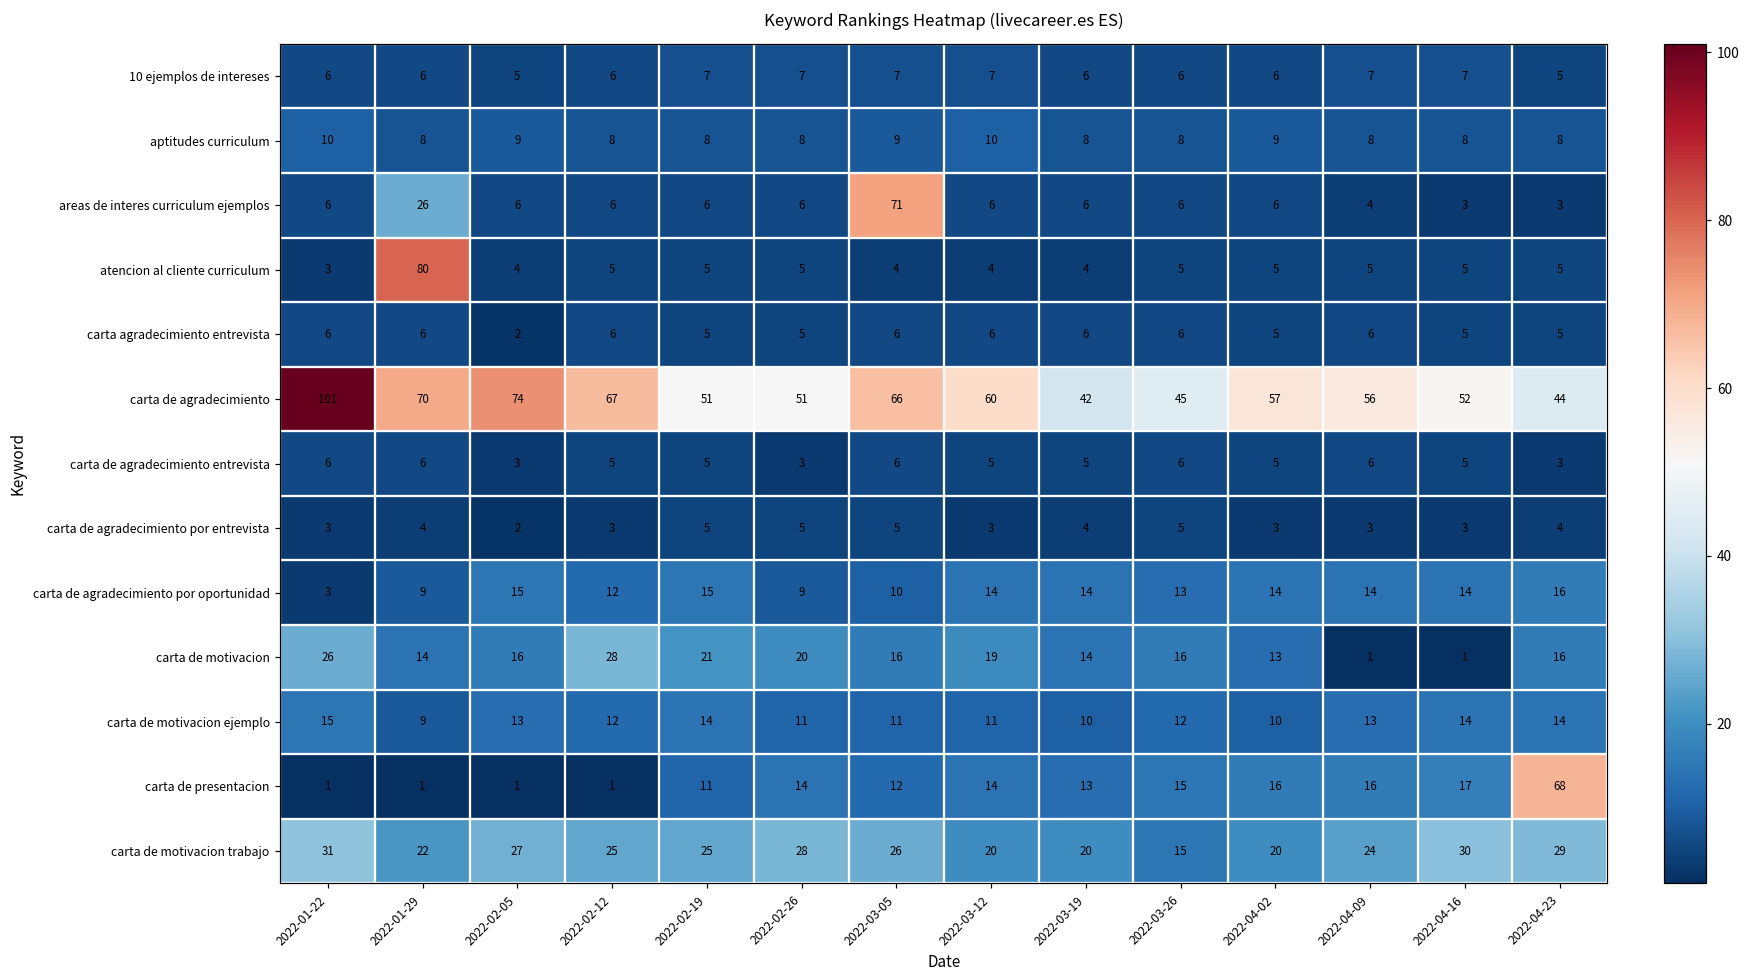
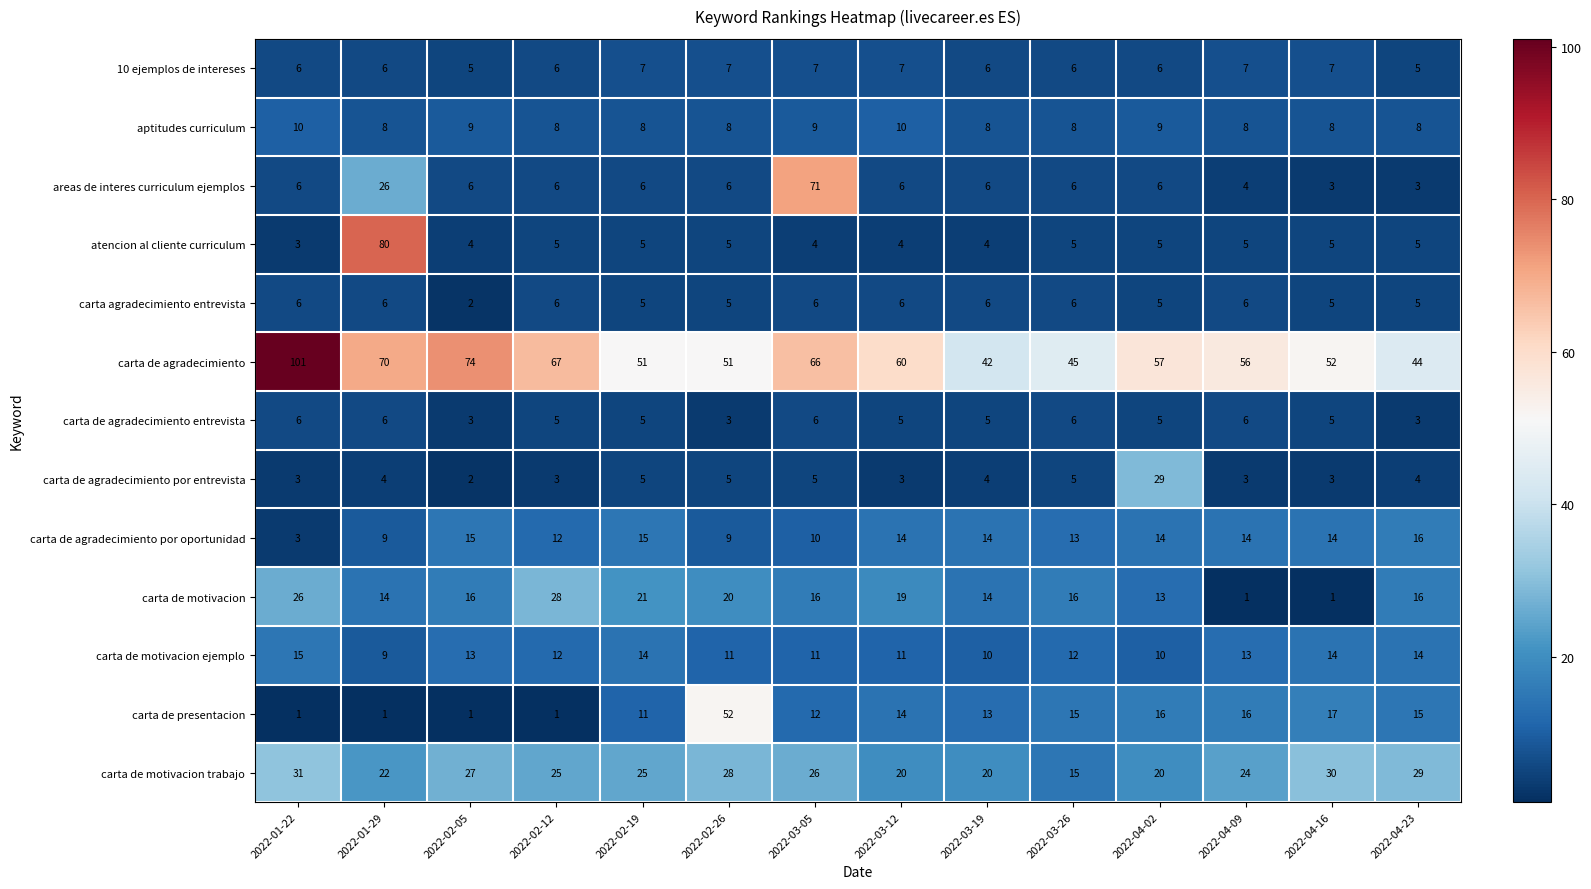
  {
    "10 ejemplos de intereses": {
      "2022-01-22": 6,
      "2022-01-29": 6,
      "2022-02-05": 5,
      "2022-02-12": 6,
      "2022-02-19": 7,
      "2022-02-26": 7,
      "2022-03-05": 7,
      "2022-03-12": 7,
      "2022-03-19": 6,
      "2022-03-26": 6,
      "2022-04-02": 6,
      "2022-04-09": 7,
      "2022-04-16": 7,
      "2022-04-23": 5
    },
    "aptitudes curriculum": {
      "2022-01-22": 10,
      "2022-01-29": 8,
      "2022-02-05": 9,
      "2022-02-12": 8,
      "2022-02-19": 8,
      "2022-02-26": 8,
      "2022-03-05": 9,
      "2022-03-12": 10,
      "2022-03-19": 8,
      "2022-03-26": 8,
      "2022-04-02": 9,
      "2022-04-09": 8,
      "2022-04-16": 8,
      "2022-04-23": 8
    },
    "areas de interes curriculum ejemplos": {
      "2022-01-22": 6,
      "2022-01-29": 26,
      "2022-02-05": 6,
      "2022-02-12": 6,
      "2022-02-19": 6,
      "2022-02-26": 6,
      "2022-03-05": 71,
      "2022-03-12": 6,
      "2022-03-19": 6,
      "2022-03-26": 6,
      "2022-04-02": 6,
      "2022-04-09": 4,
      "2022-04-16": 3,
      "2022-04-23": 3
    },
    "atencion al cliente curriculum": {
      "2022-01-22": 3,
      "2022-01-29": 80,
      "2022-02-05": 4,
      "2022-02-12": 5,
      "2022-02-19": 5,
      "2022-02-26": 5,
      "2022-03-05": 4,
      "2022-03-12": 4,
      "2022-03-19": 4,
      "2022-03-26": 5,
      "2022-04-02": 5,
      "2022-04-09": 5,
      "2022-04-16": 5,
      "2022-04-23": 5
    },
    "carta agradecimiento entrevista": {
      "2022-01-22": 6,
      "2022-01-29": 6,
      "2022-02-05": 2,
      "2022-02-12": 6,
      "2022-02-19": 5,
      "2022-02-26": 5,
      "2022-03-05": 6,
      "2022-03-12": 6,
      "2022-03-19": 6,
      "2022-03-26": 6,
      "2022-04-02": 5,
      "2022-04-09": 6,
      "2022-04-16": 5,
      "2022-04-23": 5
    },
    "carta de agradecimiento": {
      "2022-01-22": 101,
      "2022-01-29": 70,
      "2022-02-05": 74,
      "2022-02-12": 67,
      "2022-02-19": 51,
      "2022-02-26": 51,
      "2022-03-05": 66,
      "2022-03-12": 60,
      "2022-03-19": 42,
      "2022-03-26": 45,
      "2022-04-02": 57,
      "2022-04-09": 56,
      "2022-04-16": 52,
      "2022-04-23": 44
    },
    "carta de agradecimiento entrevista": {
      "2022-01-22": 6,
      "2022-01-29": 6,
      "2022-02-05": 3,
      "2022-02-12": 5,
      "2022-02-19": 5,
      "2022-02-26": 3,
      "2022-03-05": 6,
      "2022-03-12": 5,
      "2022-03-19": 5,
      "2022-03-26": 6,
      "2022-04-02": 5,
      "2022-04-09": 6,
      "2022-04-16": 5,
      "2022-04-23": 3
    },
    "carta de agradecimiento por entrevista": {
      "2022-01-22": 3,
      "2022-01-29": 4,
      "2022-02-05": 2,
      "2022-02-12": 3,
      "2022-02-19": 5,
      "2022-02-26": 5,
      "2022-03-05": 5,
      "2022-03-12": 3,
      "2022-03-19": 4,
      "2022-03-26": 5,
-     "2022-04-02": 3,
+     "2022-04-02": 29,
      "2022-04-09": 3,
      "2022-04-16": 3,
      "2022-04-23": 4
    },
    "carta de agradecimiento por oportunidad": {
      "2022-01-22": 3,
      "2022-01-29": 9,
      "2022-02-05": 15,
      "2022-02-12": 12,
      "2022-02-19": 15,
      "2022-02-26": 9,
      "2022-03-05": 10,
      "2022-03-12": 14,
      "2022-03-19": 14,
      "2022-03-26": 13,
      "2022-04-02": 14,
      "2022-04-09": 14,
      "2022-04-16": 14,
      "2022-04-23": 16
    },
    "carta de motivacion": {
      "2022-01-22": 26,
      "2022-01-29": 14,
      "2022-02-05": 16,
      "2022-02-12": 28,
      "2022-02-19": 21,
      "2022-02-26": 20,
      "2022-03-05": 16,
      "2022-03-12": 19,
      "2022-03-19": 14,
      "2022-03-26": 16,
      "2022-04-02": 13,
      "2022-04-09": 1,
      "2022-04-16": 1,
      "2022-04-23": 16
    },
    "carta de motivacion ejemplo": {
      "2022-01-22": 15,
      "2022-01-29": 9,
      "2022-02-05": 13,
      "2022-02-12": 12,
      "2022-02-19": 14,
      "2022-02-26": 11,
      "2022-03-05": 11,
      "2022-03-12": 11,
      "2022-03-19": 10,
      "2022-03-26": 12,
      "2022-04-02": 10,
      "2022-04-09": 13,
      "2022-04-16": 14,
      "2022-04-23": 14
    },
    "carta de presentacion": {
      "2022-01-22": 1,
      "2022-01-29": 1,
      "2022-02-05": 1,
      "2022-02-12": 1,
      "2022-02-19": 11,
-     "2022-02-26": 14,
+     "2022-02-26": 52,
      "2022-03-05": 12,
      "2022-03-12": 14,
      "2022-03-19": 13,
      "2022-03-26": 15,
      "2022-04-02": 16,
      "2022-04-09": 16,
      "2022-04-16": 17,
-     "2022-04-23": 68
+     "2022-04-23": 15
    },
    "carta de motivacion trabajo": {
      "2022-01-22": 31,
      "2022-01-29": 22,
      "2022-02-05": 27,
      "2022-02-12": 25,
      "2022-02-19": 25,
      "2022-02-26": 28,
      "2022-03-05": 26,
      "2022-03-12": 20,
      "2022-03-19": 20,
      "2022-03-26": 15,
      "2022-04-02": 20,
      "2022-04-09": 24,
      "2022-04-16": 30,
      "2022-04-23": 29
    }
  }
